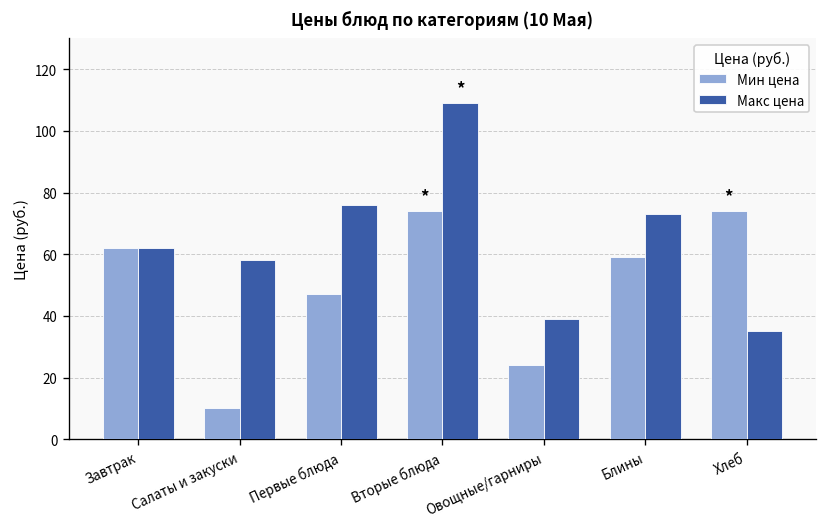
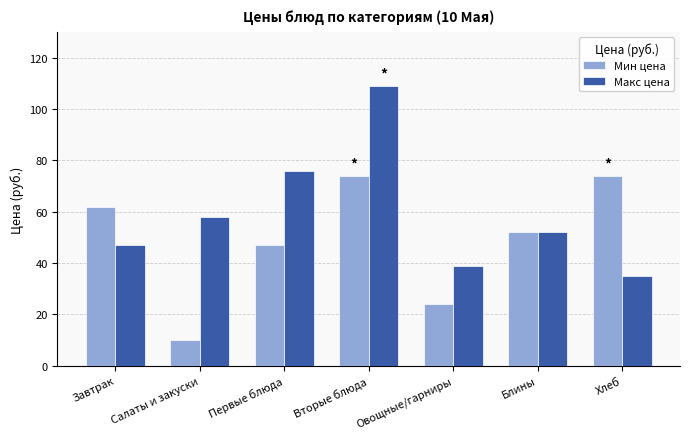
  {
    "Мин цена": {
      "Завтрак": 62,
      "Салаты и закуски": 10,
      "Первые блюда": 47,
      "Вторые блюда": 74,
      "Овощные/гарниры": 24,
-     "Блины": 59,
+     "Блины": 52,
      "Хлеб": 74
    },
    "Макс цена": {
-     "Завтрак": 62,
+     "Завтрак": 47,
      "Салаты и закуски": 58,
      "Первые блюда": 76,
      "Вторые блюда": 109,
      "Овощные/гарниры": 39,
-     "Блины": 73,
+     "Блины": 52,
      "Хлеб": 35
    }
  }
